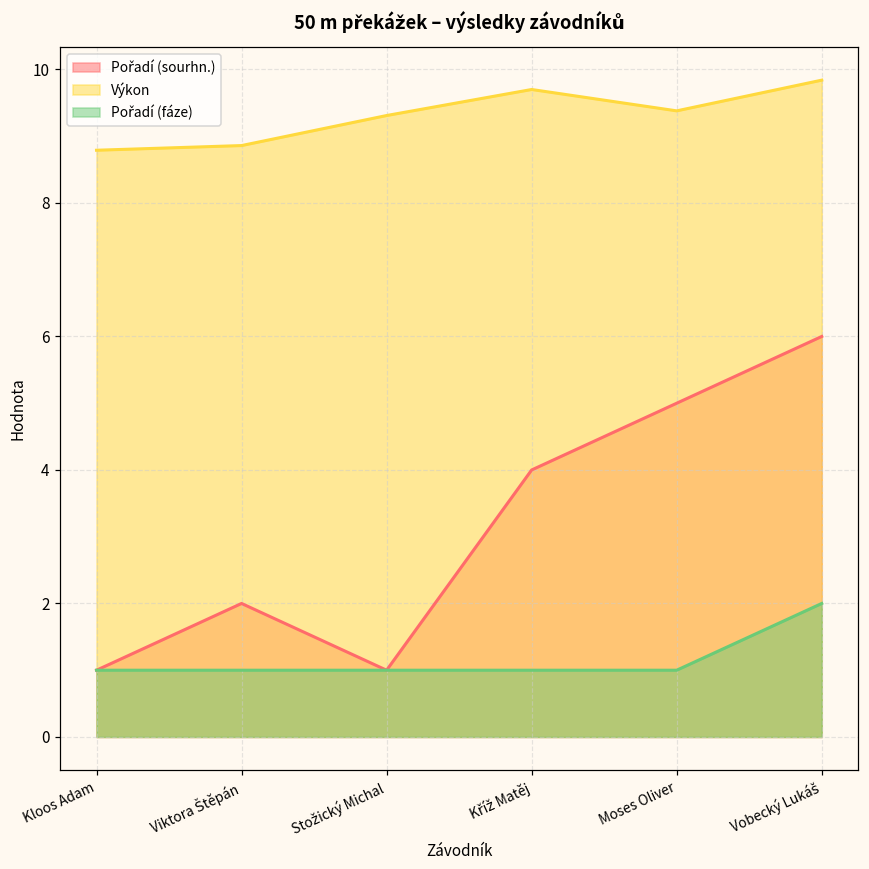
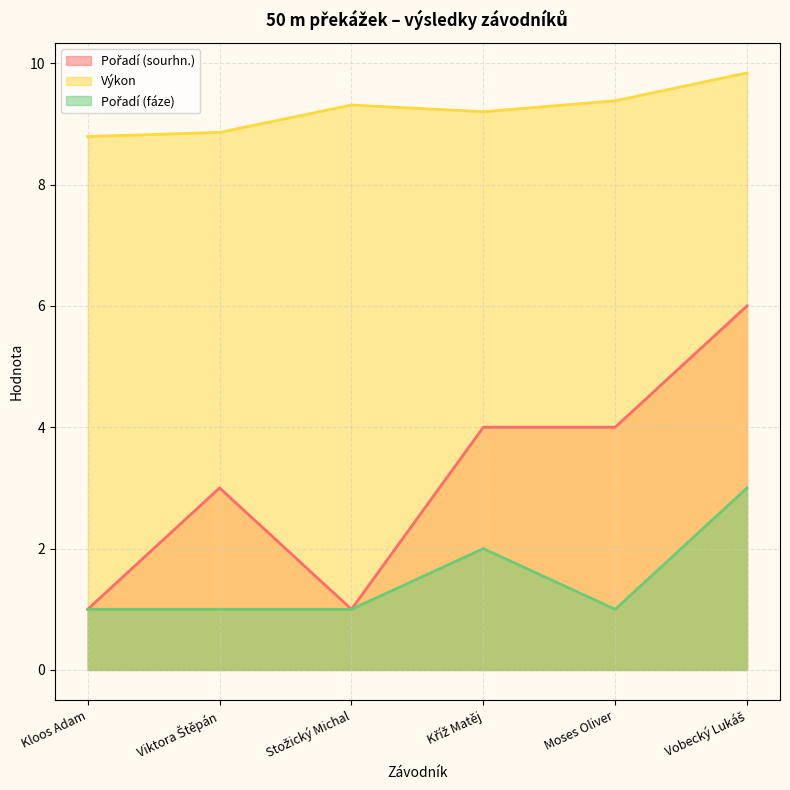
  {
    "Pořadí (sourhn.)": {
-     "Viktora Štěpán": 2,
+     "Viktora Štěpán": 3,
      "Kříž Matěj": 4,
-     "Moses Oliver": 5,
+     "Moses Oliver": 4,
      "Vobecký Lukáš": 6
    },
    "Výkon": {
      "Kloos Adam": 8.8,
      "Viktora Štěpán": 8.9,
      "Stožický Michal": 9.3,
-     "Kříž Matěj": 9.7,
+     "Kříž Matěj": 9.2,
      "Moses Oliver": 9.4,
      "Vobecký Lukáš": 9.8
    },
    "Pořadí (fáze)": {
      "Viktora Štěpán": 1,
-     "Kříž Matěj": 1,
+     "Kříž Matěj": 2,
      "Moses Oliver": 1,
-     "Vobecký Lukáš": 2
+     "Vobecký Lukáš": 3
    }
  }
